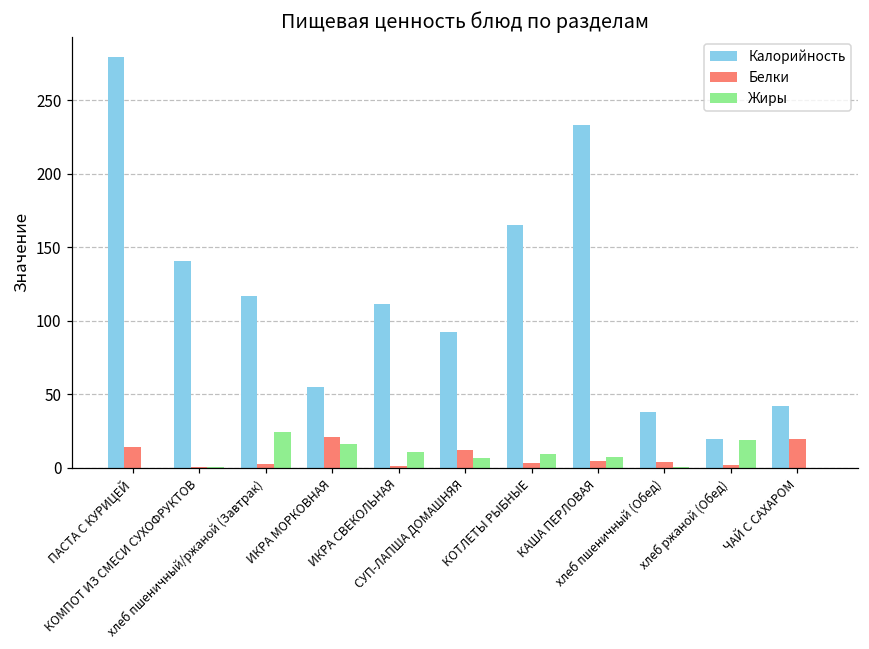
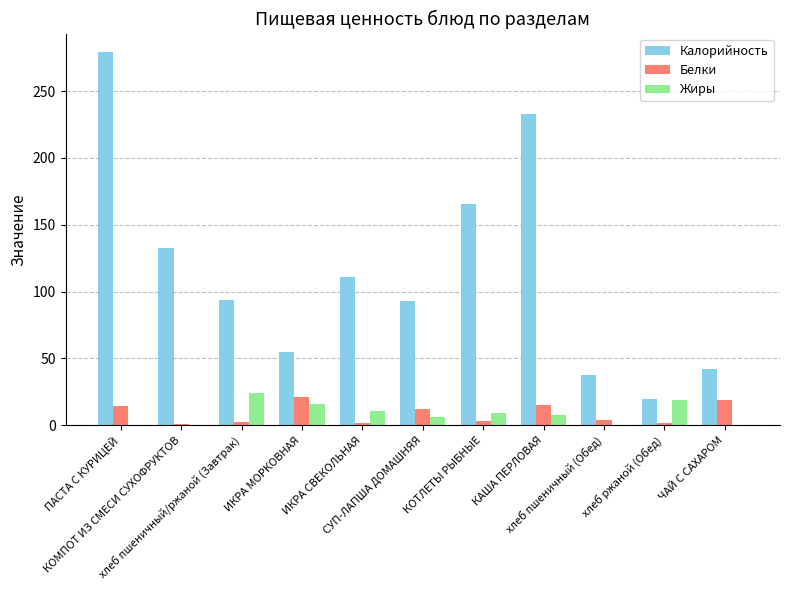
  {
    "Калорийность": {
      "ПАСТА С КУРИЦЕЙ": 279,
-     "КОМПОТ ИЗ СМЕСИ СУХОФРУКТОВ": 140,
-     "хлеб пшеничный/ржаной (Завтрак)": 117,
+     "КОМПОТ ИЗ СМЕСИ СУХОФРУКТОВ": 133,
+     "хлеб пшеничный/ржаной (Завтрак)": 93,
      "ИКРА МОРКОВНАЯ": 55,
      "ИКРА СВЕКОЛЬНАЯ": 111,
      "СУП-ЛАПША ДОМАШНЯЯ": 93,
      "КОТЛЕТЫ РЫБНЫЕ": 165,
      "КАША ПЕРЛОВАЯ": 233,
      "хлеб пшеничный (Обед)": 38,
      "хлеб ржаной (Обед)": 20,
      "ЧАЙ С САХАРОМ": 42
    },
    "Белки": {
      "ПАСТА С КУРИЦЕЙ": 14,
      "хлеб пшеничный/ржаной (Завтрак)": 3,
      "ИКРА МОРКОВНАЯ": 21,
      "СУП-ЛАПША ДОМАШНЯЯ": 12,
      "КОТЛЕТЫ РЫБНЫЕ": 3,
-     "КАША ПЕРЛОВАЯ": 5,
+     "КАША ПЕРЛОВАЯ": 15,
      "хлеб пшеничный (Обед)": 4,
      "ЧАЙ С САХАРОМ": 19
    },
    "Жиры": {
      "хлеб пшеничный/ржаной (Завтрак)": 24,
      "ИКРА МОРКОВНАЯ": 16,
      "ИКРА СВЕКОЛЬНАЯ": 11,
      "СУП-ЛАПША ДОМАШНЯЯ": 6,
      "КОТЛЕТЫ РЫБНЫЕ": 9,
      "КАША ПЕРЛОВАЯ": 8,
      "хлеб ржаной (Обед)": 18
    }
  }
